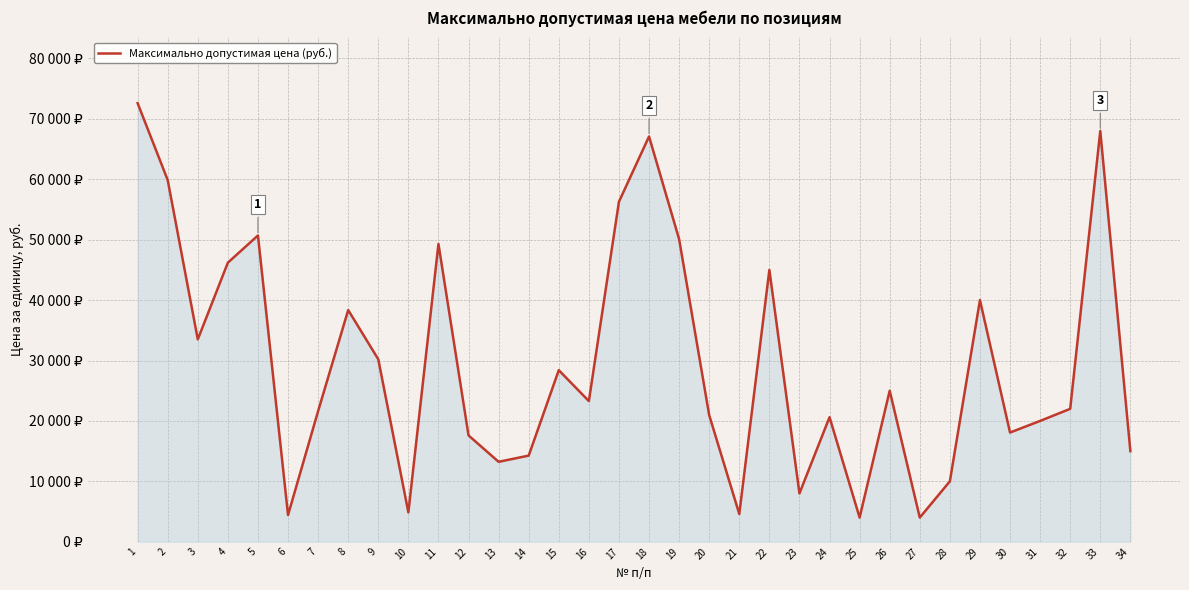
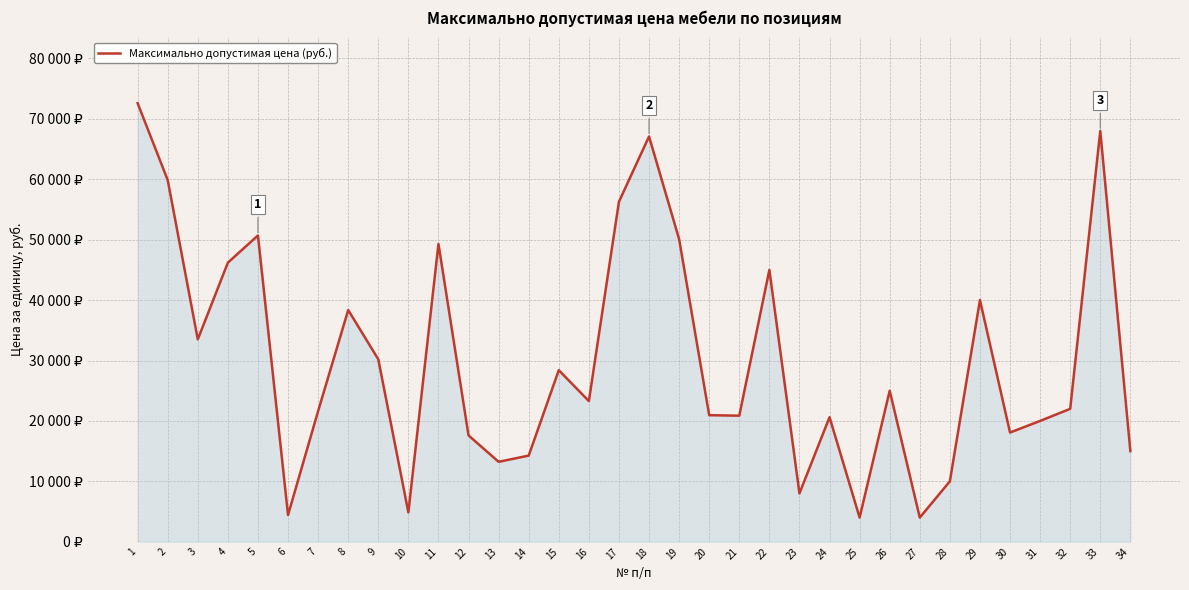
  {
    "1": "73000 ₽",
    "2": "60000 ₽",
    "3": "34000 ₽",
    "4": "46000 ₽",
    "6": "4000 ₽",
    "7": "22000 ₽",
    "8": "38000 ₽",
    "9": "30000 ₽",
    "10": "5000 ₽",
    "11": "49000 ₽",
    "12": "18000 ₽",
    "13": "13000 ₽",
    "14": "14000 ₽",
    "15": "28000 ₽",
    "16": "23000 ₽",
    "17": "56000 ₽",
    "19": "50000 ₽",
    "20": "21000 ₽",
-   "21": "5000 ₽",
+   "21": "21000 ₽",
    "22": "45000 ₽",
    "23": "8000 ₽",
    "24": "21000 ₽",
    "25": "4000 ₽",
    "26": "25000 ₽",
    "27": "4000 ₽",
    "28": "10000 ₽",
    "29": "40000 ₽",
    "30": "18000 ₽",
    "31": "20000 ₽",
    "32": "22000 ₽",
    "34": "15000 ₽"
  }
